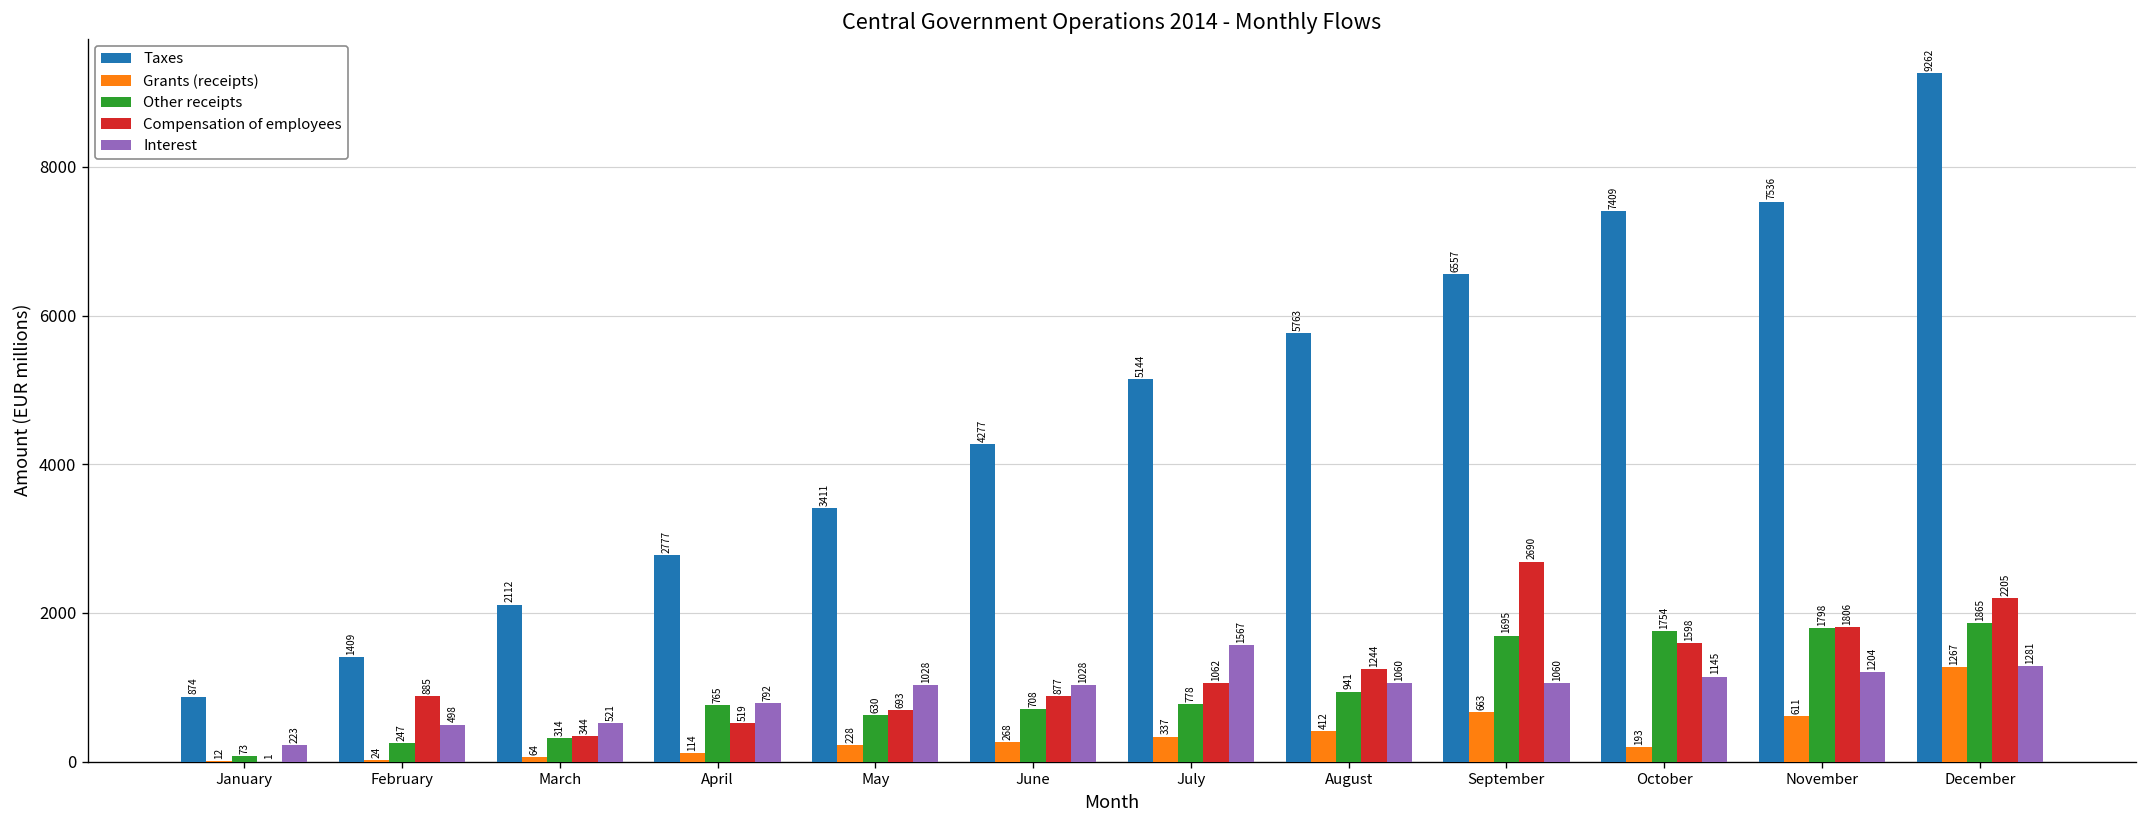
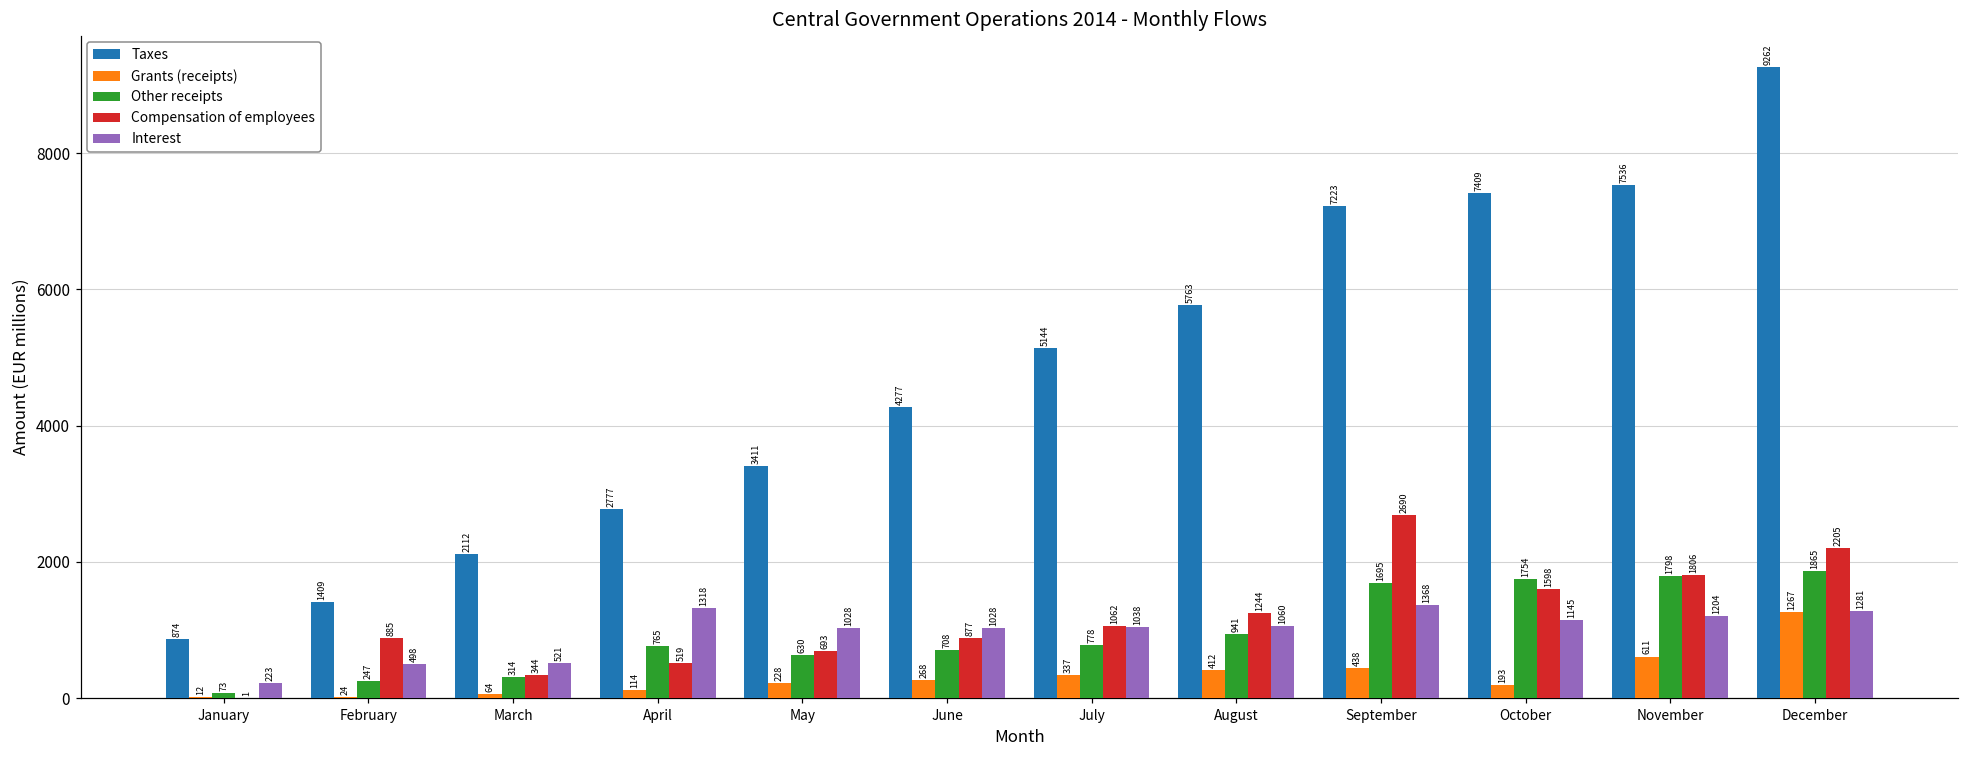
  {
    "Taxes": {
      "January": 874,
      "February": 1409,
      "March": 2112,
      "April": 2777,
      "May": 3411,
      "June": 4277,
      "July": 5144,
      "August": 5763,
-     "September": 6557,
+     "September": 7223,
      "October": 7409,
      "November": 7536,
      "December": 9262
    },
    "Grants (receipts)": {
      "January": 12,
      "February": 24,
      "March": 64,
      "April": 114,
      "May": 228,
      "June": 268,
      "July": 337,
      "August": 412,
-     "September": 663,
+     "September": 438,
      "October": 193,
      "November": 611,
      "December": 1267
    },
    "Other receipts": {
      "January": 73,
      "February": 247,
      "March": 314,
      "April": 765,
      "May": 630,
      "June": 708,
      "July": 778,
      "August": 941,
      "September": 1695,
      "October": 1754,
      "November": 1798,
      "December": 1865
    },
    "Compensation of employees": {
      "January": 1,
      "February": 885,
      "March": 344,
      "April": 519,
      "May": 693,
      "June": 877,
      "July": 1062,
      "August": 1244,
      "September": 2690,
      "October": 1598,
      "November": 1806,
      "December": 2205
    },
    "Interest": {
      "January": 223,
      "February": 498,
      "March": 521,
-     "April": 792,
+     "April": 1318,
      "May": 1028,
      "June": 1028,
-     "July": 1567,
+     "July": 1038,
      "August": 1060,
-     "September": 1060,
+     "September": 1368,
      "October": 1145,
      "November": 1204,
      "December": 1281
    }
  }
